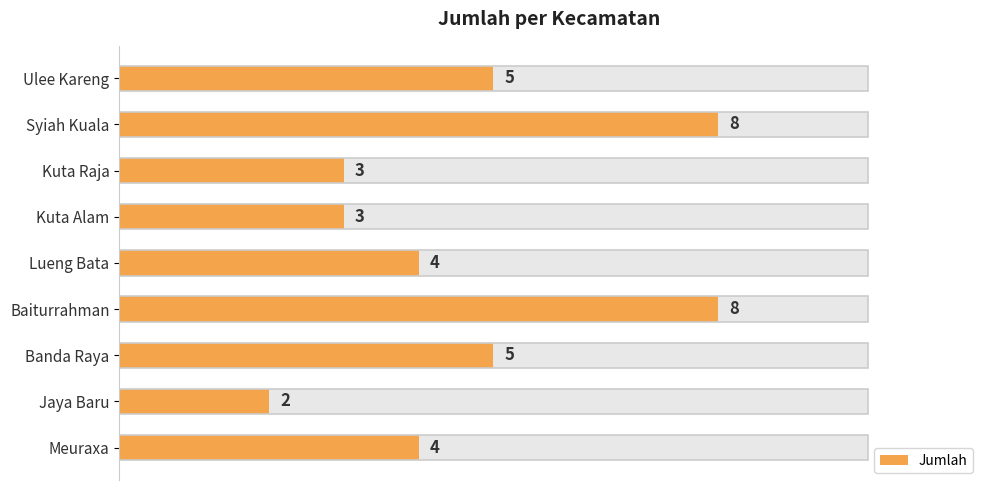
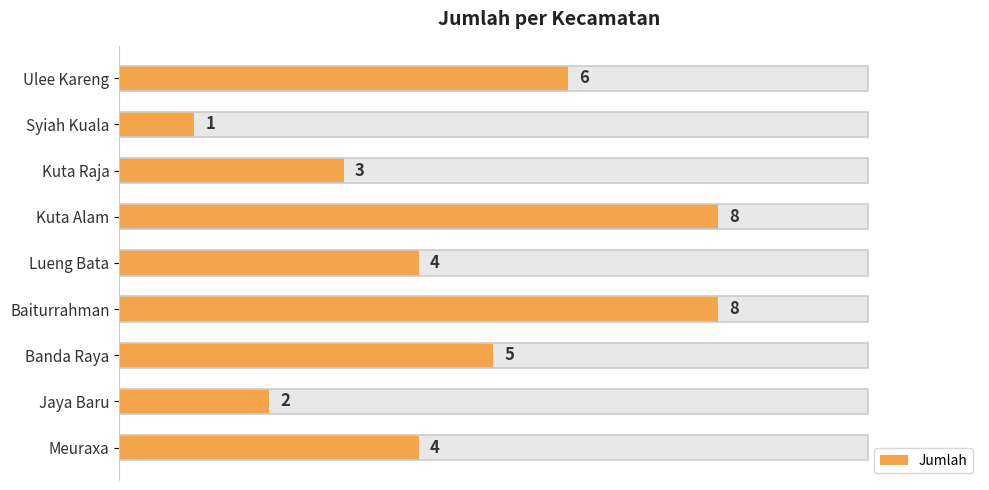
  {
    "Jumlah": {
-     "Ulee Kareng": 5,
-     "Syiah Kuala": 8,
-     "Kuta Alam": 3
+     "Ulee Kareng": 6,
+     "Syiah Kuala": 1,
+     "Kuta Alam": 8
    }
  }
